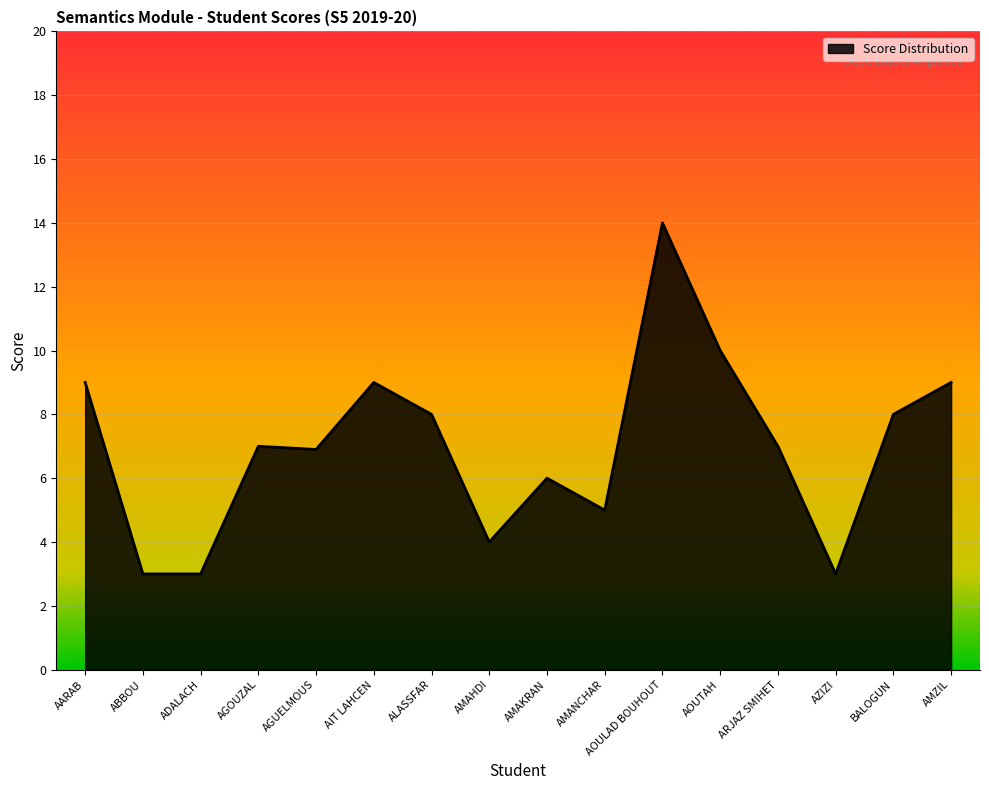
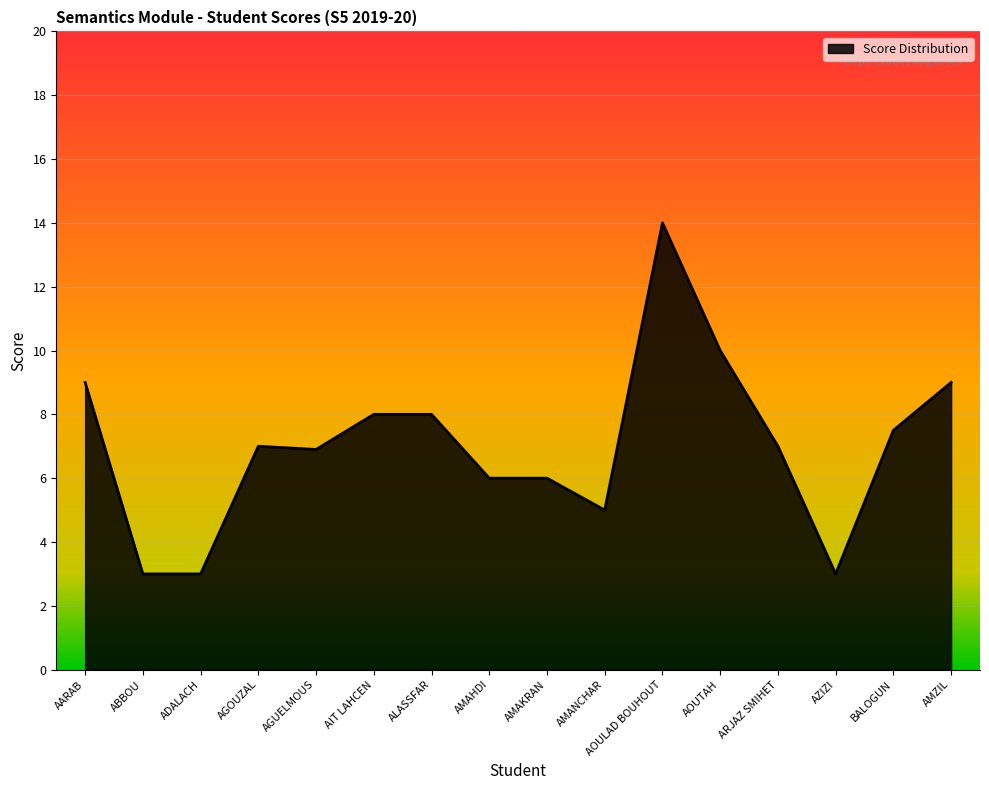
  {
    "AARAB": 9.0,
    "ABBOU": 3.0,
    "ADALACH": 3.0,
    "AGOUZAL": 7.0,
    "AGUELMOUS": 6.9,
-   "AIT LAHCEN": 9,
+   "AIT LAHCEN": 8,
    "ALASSFAR": 8.0,
-   "AMAHDI": 4,
+   "AMAHDI": 6,
    "AMAKRAN": 6.0,
    "AMANCHAR": 5.0,
    "AOULAD BOUHOUT": 14.0,
    "AOUTAH": 10.0,
    "ARJAZ SMIHET": 7.0,
    "AZIZI": 3.0,
-   "BALOGUN": 8.0,
+   "BALOGUN": 7.5,
    "AMZIL": 9.0
  }
